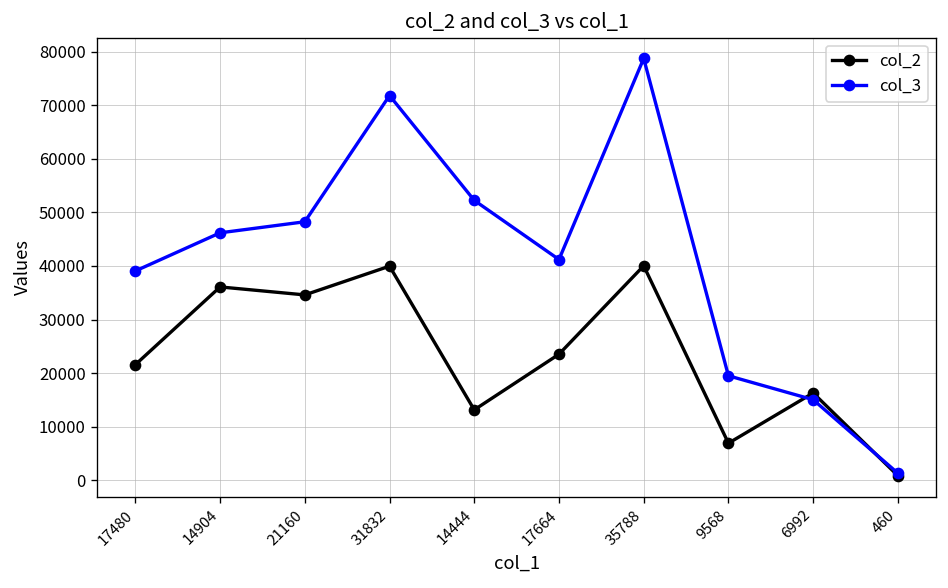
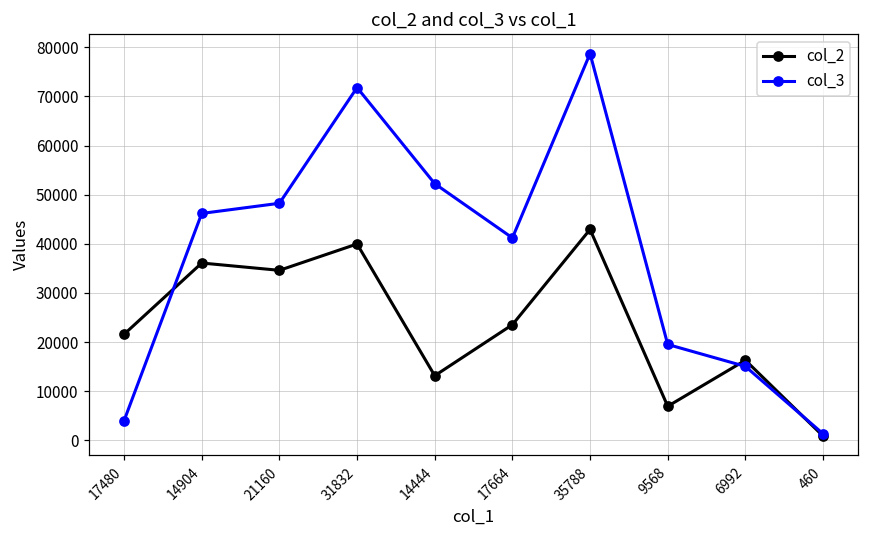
  {
    "col_2": {
      "17480": 22000,
      "14904": 36000,
      "21160": 35000,
      "31832": 40000,
      "14444": 13000,
      "17664": 24000,
-     "35788": 40000,
+     "35788": 43000,
      "9568": 7000,
      "6992": 16000
    },
    "col_3": {
-     "17480": 39000,
+     "17480": 4000,
      "14904": 46000,
      "21160": 48000,
      "31832": 72000,
      "14444": 52000,
      "17664": 41000,
      "35788": 79000,
      "9568": 20000,
      "6992": 15000
    }
  }
